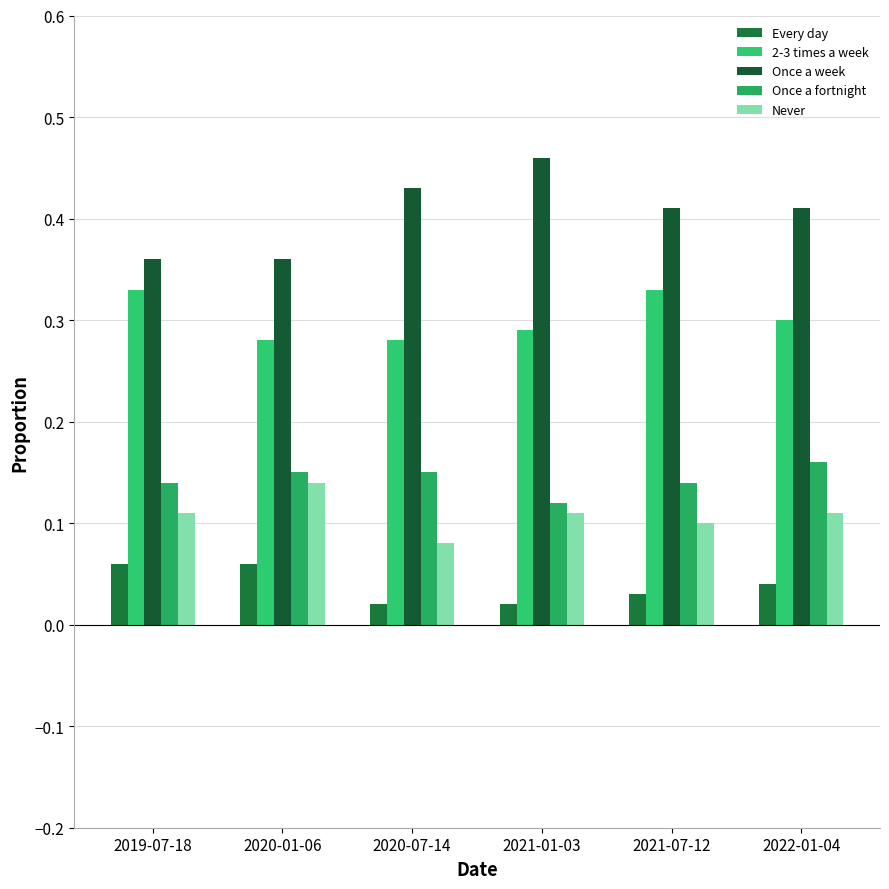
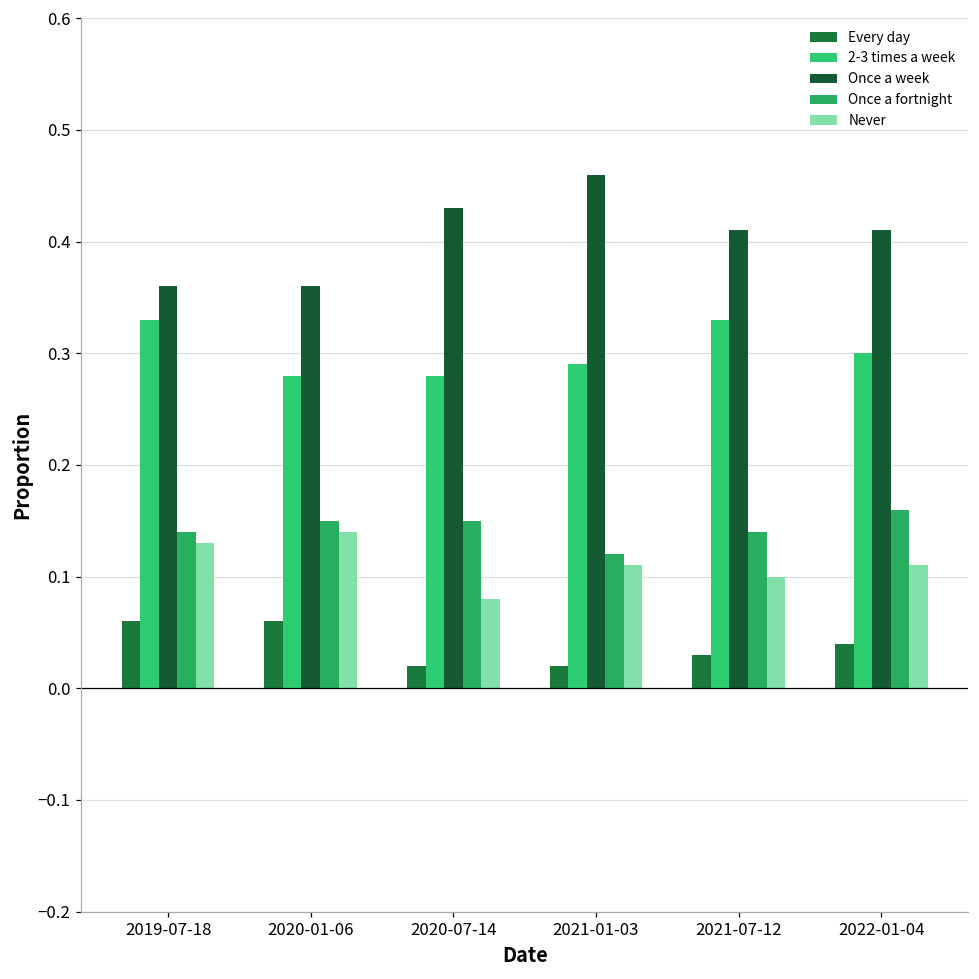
  {
    "Never": {
-     "2019-07-18": 0.11,
+     "2019-07-18": 0.13,
      "2020-01-06": 0.14,
      "2020-07-14": 0.08,
      "2021-01-03": 0.11,
      "2021-07-12": 0.10,
      "2022-01-04": 0.11
    }
  }
